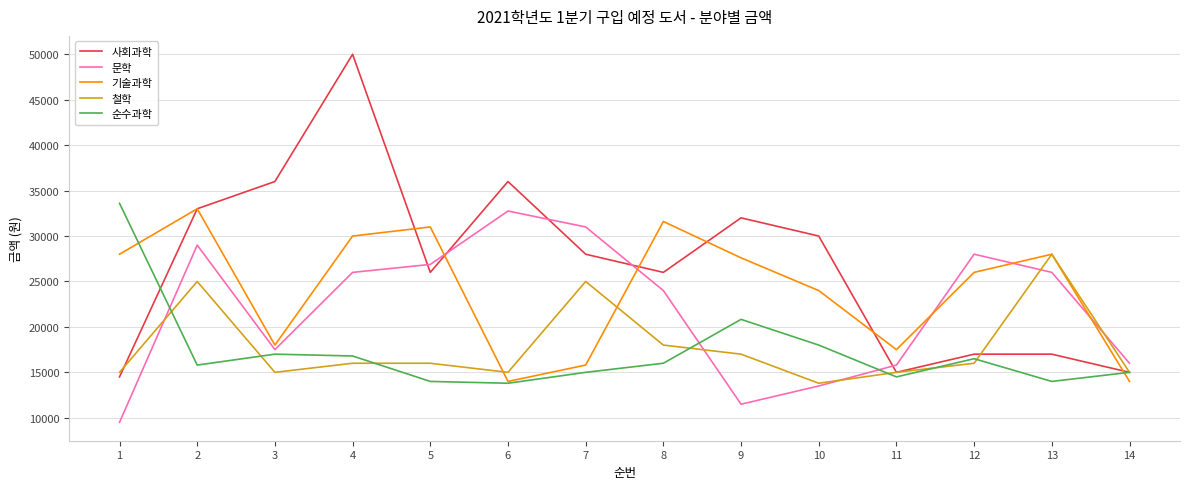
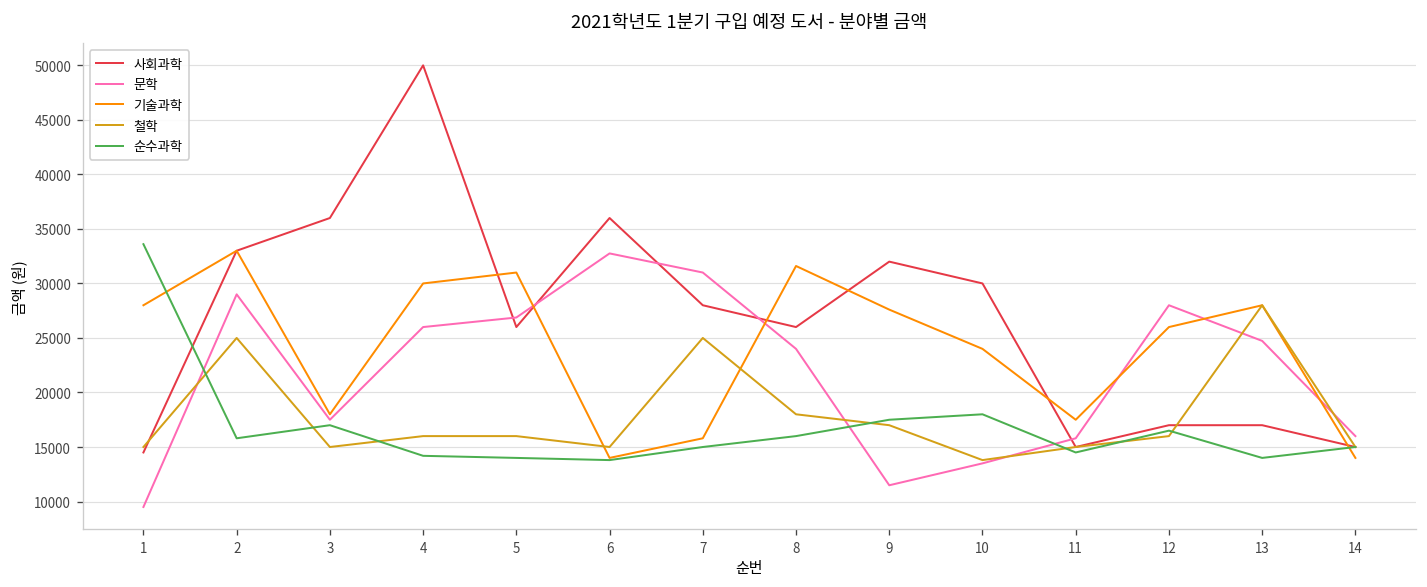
  {
    "사회과학": {
      "1": 15000,
      "3": 36000,
      "4": 50000,
      "5": 26000,
      "6": 36000,
      "7": 28000,
      "8": 26000,
      "9": 32000,
      "10": 30000,
      "12": 17000,
      "13": 17000
    },
    "문학": {
      "1": 10000,
      "2": 29000,
      "3": 18000,
      "4": 26000,
      "5": 27000,
      "6": 33000,
      "7": 31000,
      "8": 24000,
      "9": 11000,
      "10": 14000,
      "11": 16000,
      "12": 28000,
-     "13": 26000,
+     "13": 25000,
      "14": 16000
    },
    "순수과학": {
      "1": 34000,
      "2": 16000,
      "3": 17000,
-     "4": 17000,
+     "4": 14000,
      "5": 14000,
      "7": 15000,
      "8": 16000,
-     "9": 21000,
+     "9": 18000,
      "10": 18000,
      "11": 15000,
      "12": 17000,
      "13": 14000
    }
  }
